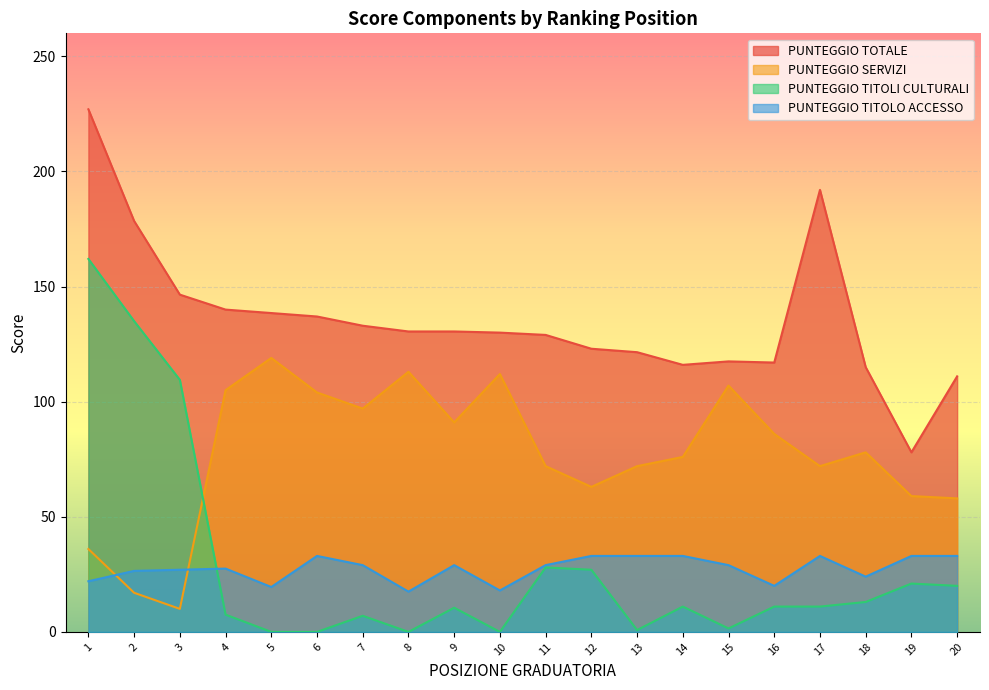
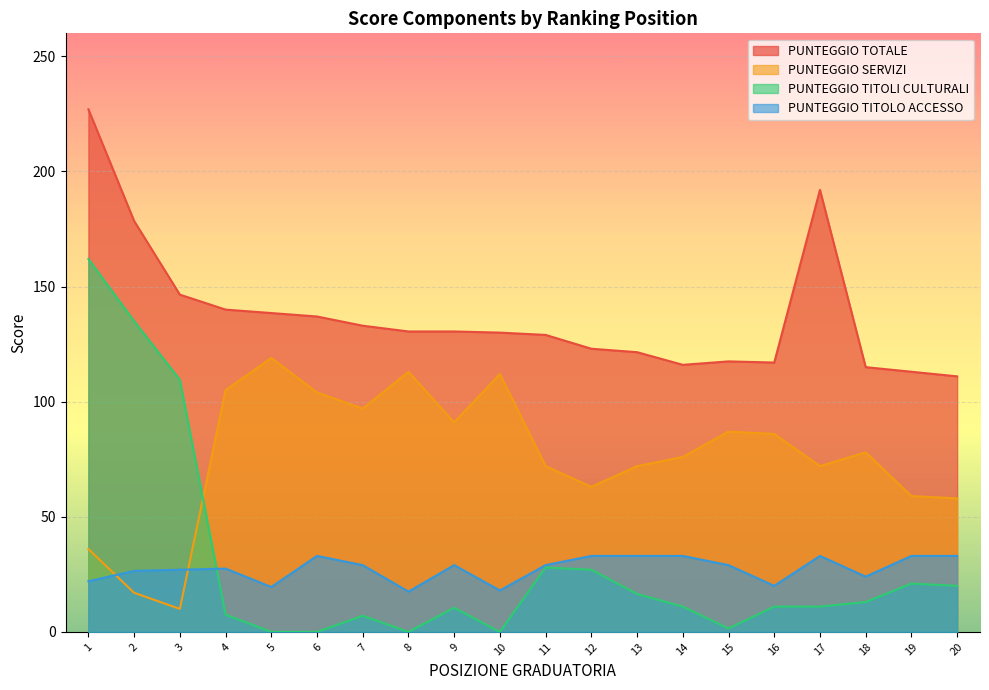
  {
    "PUNTEGGIO TOTALE": {
      "1": 227,
      "2": 179,
      "3": 147,
      "4": 140,
      "5": 139,
      "6": 137,
      "7": 133,
      "8": 131,
      "9": 131,
      "10": 130,
      "11": 129,
      "12": 123,
      "13": 122,
      "14": 116,
      "15": 118,
      "16": 117,
      "17": 192,
      "18": 115,
-     "19": 78,
+     "19": 113,
      "20": 111
    },
    "PUNTEGGIO SERVIZI": {
      "1": 36,
      "2": 17,
      "3": 10,
      "4": 105,
      "5": 119,
      "6": 104,
      "7": 97,
      "8": 113,
      "9": 91,
      "10": 112,
      "11": 72,
      "12": 63,
      "13": 72,
      "14": 76,
-     "15": 107,
+     "15": 87,
      "16": 86,
      "17": 72,
      "18": 78,
      "19": 59,
      "20": 58
    },
    "PUNTEGGIO TITOLI CULTURALI": {
      "1": 162,
      "2": 135,
      "3": 110,
      "4": 8,
      "5": 0,
      "6": 0,
      "7": 7,
      "8": 0,
      "9": 11,
      "10": 0,
      "12": 27,
-     "13": 1,
+     "13": 17,
      "14": 11,
      "15": 2,
      "16": 11,
      "17": 11,
      "18": 13,
      "19": 21,
      "20": 20
    },
    "PUNTEGGIO TITOLO ACCESSO": {
      "1": 22,
      "2": 27,
      "3": 27,
      "4": 28,
      "5": 20,
      "6": 33,
      "7": 29,
      "8": 18,
      "9": 29,
      "10": 18,
      "12": 33,
      "13": 33,
      "14": 33,
      "15": 29,
      "16": 20,
      "17": 33,
      "18": 24,
      "19": 33,
      "20": 33
    }
  }
